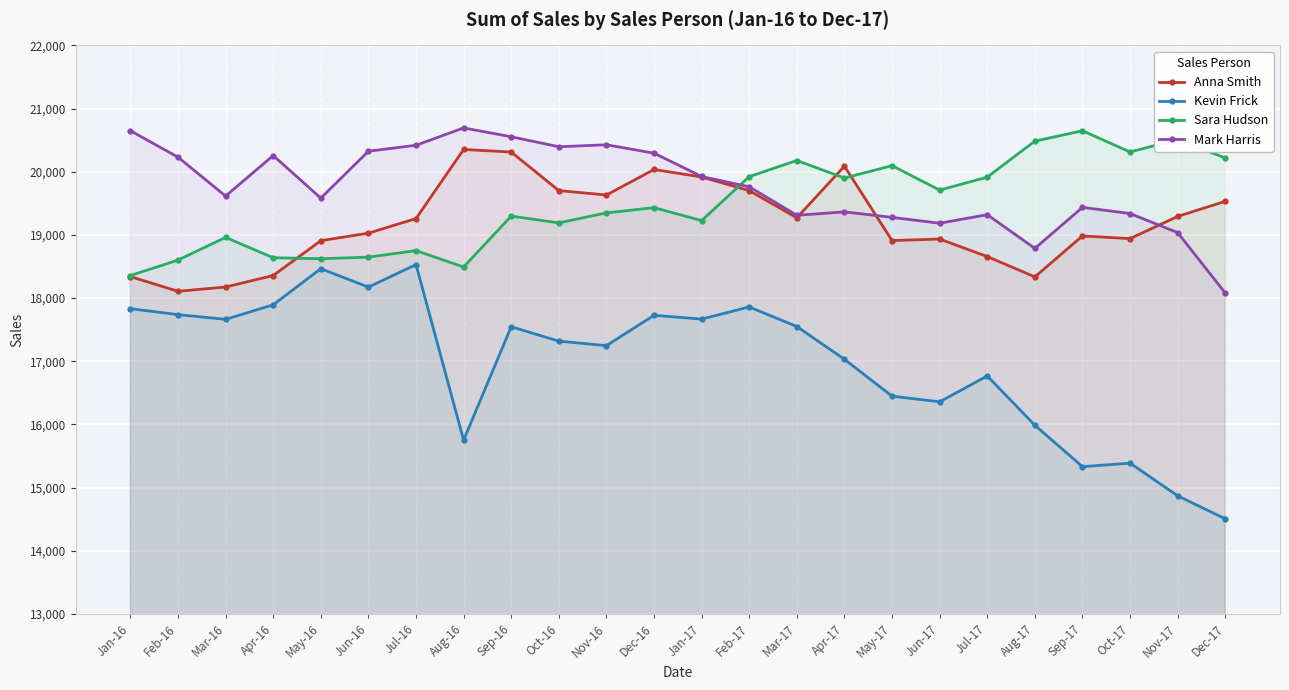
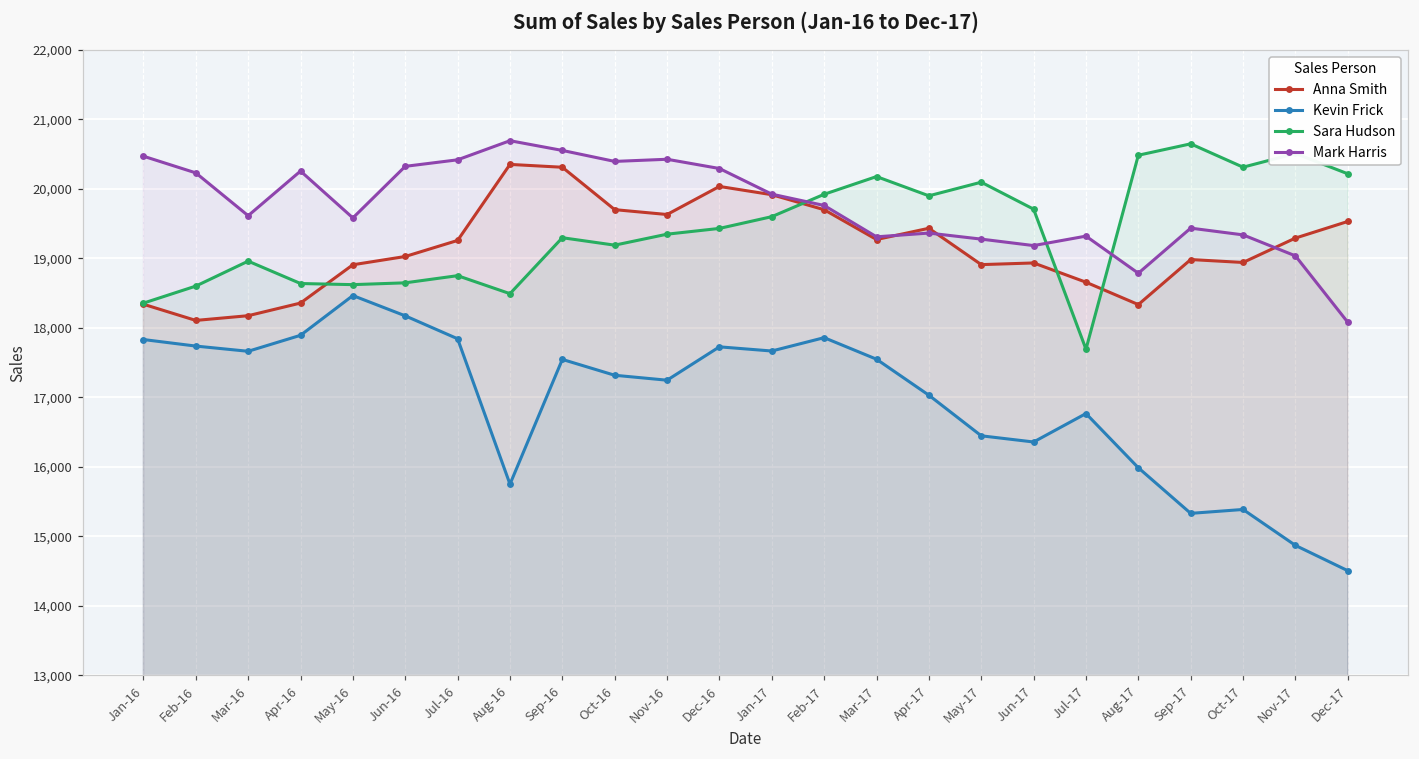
  {
    "Anna Smith": {
      "Feb-16": "18,100",
      "Mar-16": "18,200",
      "Apr-16": "18,400",
      "May-16": "18,900",
      "Jun-16": "19,000",
      "Jul-16": "19,300",
      "Aug-16": "20,400",
      "Sep-16": "20,300",
      "Oct-16": "19,700",
      "Nov-16": "19,600",
      "Dec-16": "20,000",
      "Feb-17": "19,700",
-     "Apr-17": "20,100",
+     "Apr-17": "19,400",
      "May-17": "18,900",
      "Jun-17": "18,900",
      "Jul-17": "18,700",
      "Aug-17": "18,300",
      "Sep-17": "19,000",
      "Oct-17": "18,900",
      "Nov-17": "19,300",
      "Dec-17": "19,500"
    },
    "Kevin Frick": {
      "Jan-16": "17,800",
      "Feb-16": "17,700",
      "Mar-16": "17,700",
      "Apr-16": "17,900",
      "May-16": "18,500",
      "Jun-16": "18,200",
-     "Jul-16": "18,500",
+     "Jul-16": "17,800",
      "Aug-16": "15,800",
      "Sep-16": "17,500",
      "Oct-16": "17,300",
      "Nov-16": "17,200",
      "Dec-16": "17,700",
      "Jan-17": "17,700",
      "Feb-17": "17,900",
      "Mar-17": "17,600",
      "Apr-17": "17,000",
      "May-17": "16,400",
      "Jun-17": "16,400",
      "Jul-17": "16,800",
      "Aug-17": "16,000",
      "Sep-17": "15,300",
      "Oct-17": "15,400",
      "Nov-17": "14,900",
      "Dec-17": "14,500"
    },
    "Sara Hudson": {
      "Feb-16": "18,600",
      "Mar-16": "19,000",
      "Apr-16": "18,600",
      "May-16": "18,600",
      "Jun-16": "18,600",
      "Jul-16": "18,800",
      "Aug-16": "18,500",
      "Sep-16": "19,300",
      "Oct-16": "19,200",
      "Nov-16": "19,300",
      "Dec-16": "19,400",
-     "Jan-17": "19,200",
+     "Jan-17": "19,600",
      "Feb-17": "19,900",
      "Mar-17": "20,200",
      "Apr-17": "19,900",
      "May-17": "20,100",
      "Jun-17": "19,700",
-     "Jul-17": "19,900",
+     "Jul-17": "17,700",
      "Aug-17": "20,500",
      "Sep-17": "20,600",
      "Oct-17": "20,300",
      "Dec-17": "20,200"
    },
    "Mark Harris": {
-     "Jan-16": "20,700",
+     "Jan-16": "20,500",
      "Feb-16": "20,200",
      "Mar-16": "19,600",
      "Apr-16": "20,300",
      "May-16": "19,600",
      "Jun-16": "20,300",
      "Jul-16": "20,400",
      "Aug-16": "20,700",
      "Sep-16": "20,600",
      "Oct-16": "20,400",
      "Nov-16": "20,400",
      "Dec-16": "20,300",
      "Feb-17": "19,800",
      "Apr-17": "19,400",
      "May-17": "19,300",
      "Jun-17": "19,200",
      "Jul-17": "19,300",
      "Aug-17": "18,800",
      "Sep-17": "19,400",
      "Oct-17": "19,300",
      "Nov-17": "19,000",
      "Dec-17": "18,100"
    }
  }
